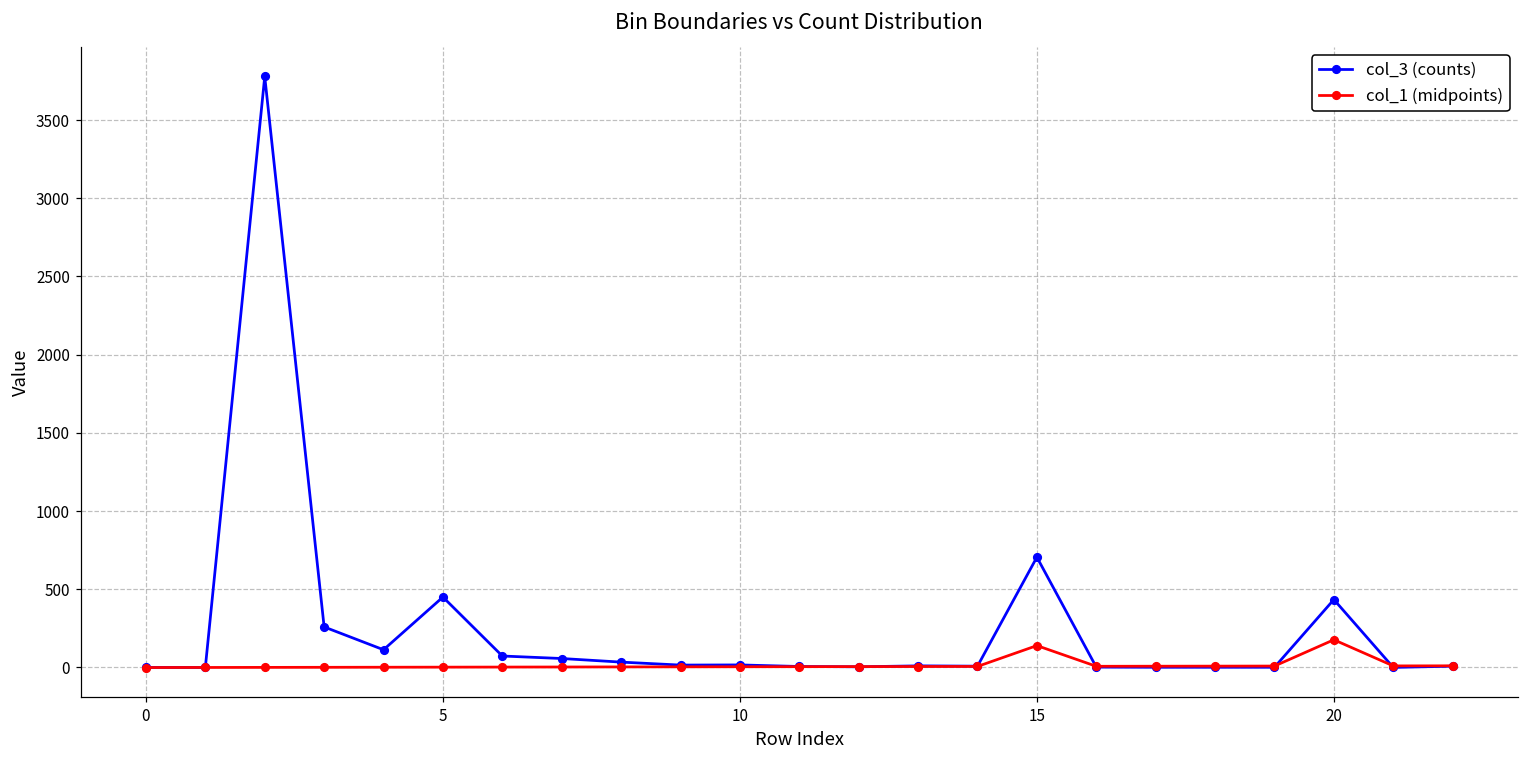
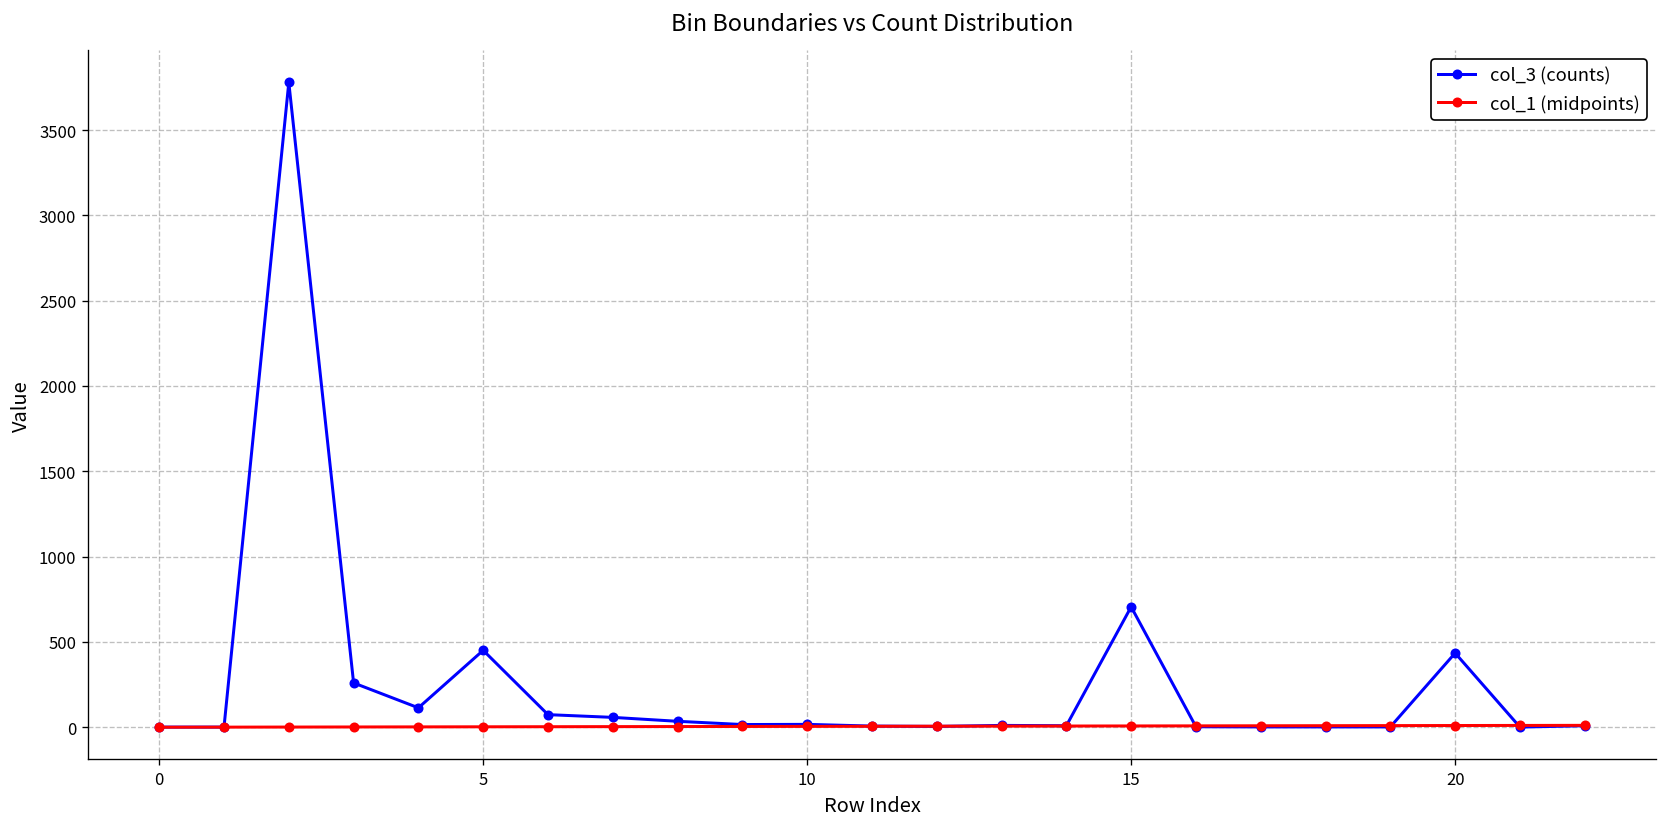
  {
    "col_3 (counts)": {
      "5": 450,
      "15": 710,
      "20": 430
    },
    "col_1 (midpoints)": {
      "5": 0,
-     "15": 140,
-     "20": 180
+     "15": 10,
+     "20": 10
    }
  }
